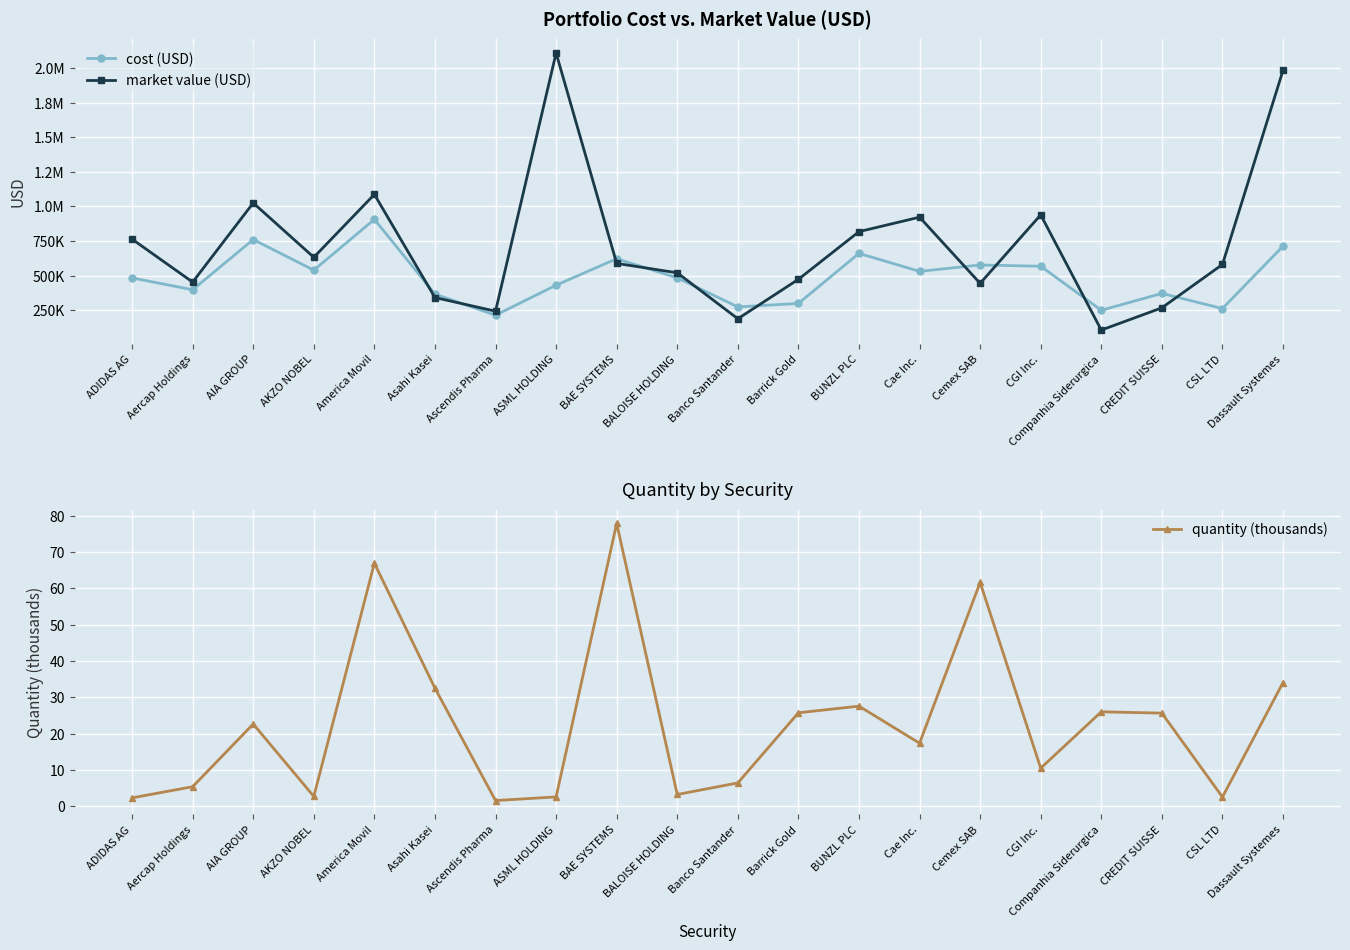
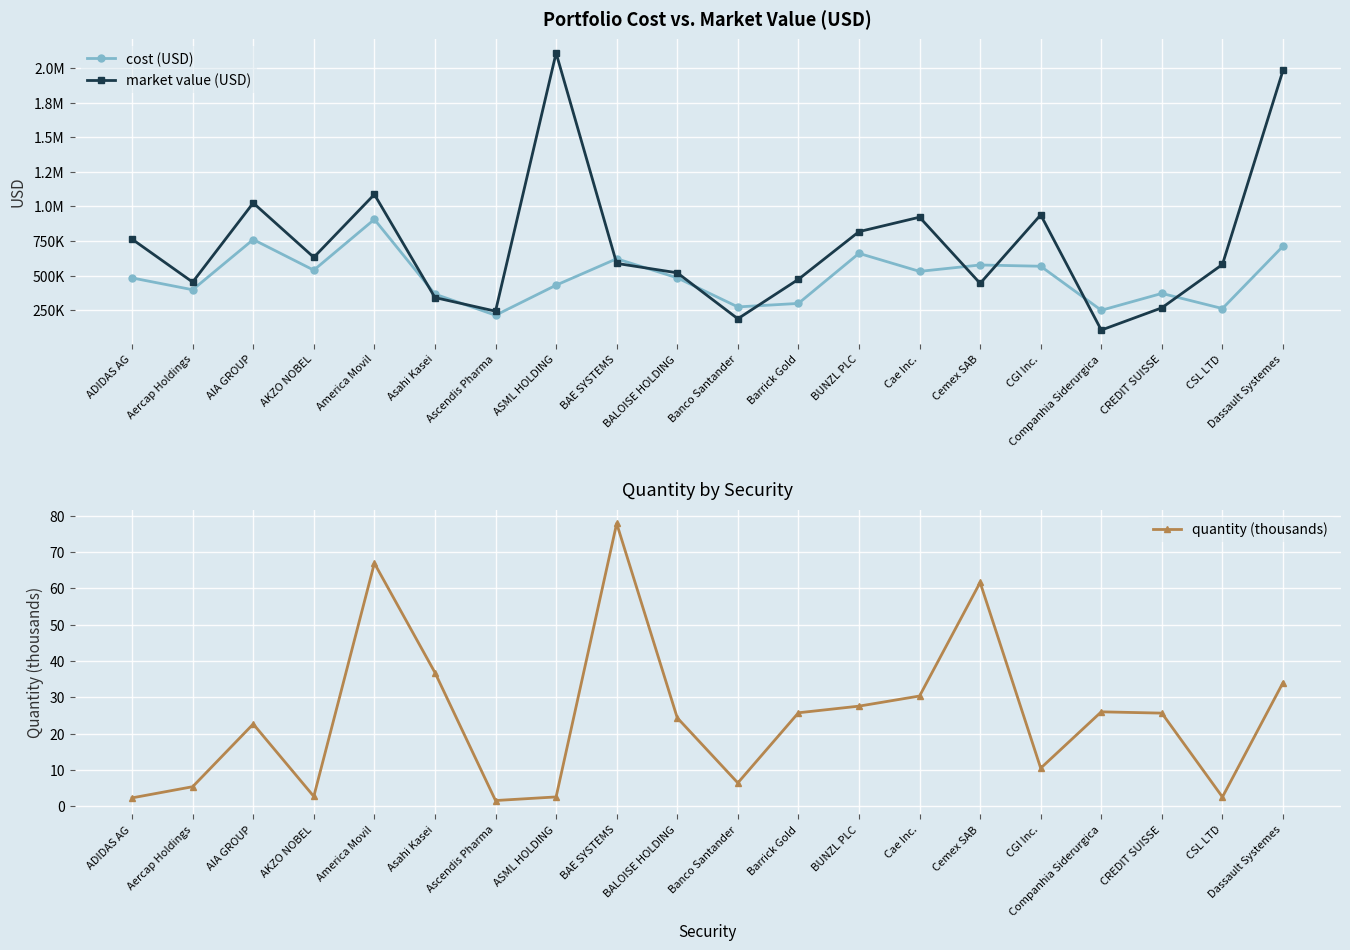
  {
    "Quantity by Security": {
      "ADIDAS AG": 2,
      "Aercap Holdings": 5,
      "AIA GROUP": 23,
      "AKZO NOBEL": 3,
      "America Movil": 67,
-     "Asahi Kasei": 33,
+     "Asahi Kasei": 37,
      "Ascendis Pharma": 2,
      "ASML HOLDING": 3,
      "BAE SYSTEMS": 78,
-     "BALOISE HOLDING": 3,
+     "BALOISE HOLDING": 24,
      "Banco Santander": 6,
      "Barrick Gold": 26,
      "BUNZL PLC": 28,
-     "Cae Inc.": 17,
+     "Cae Inc.": 30,
      "Cemex SAB": 62,
      "CGI Inc.": 11,
      "Companhia Siderurgica": 26,
      "CREDIT SUISSE": 26,
      "CSL LTD": 3,
      "Dassault Systemes": 34
    }
  }
